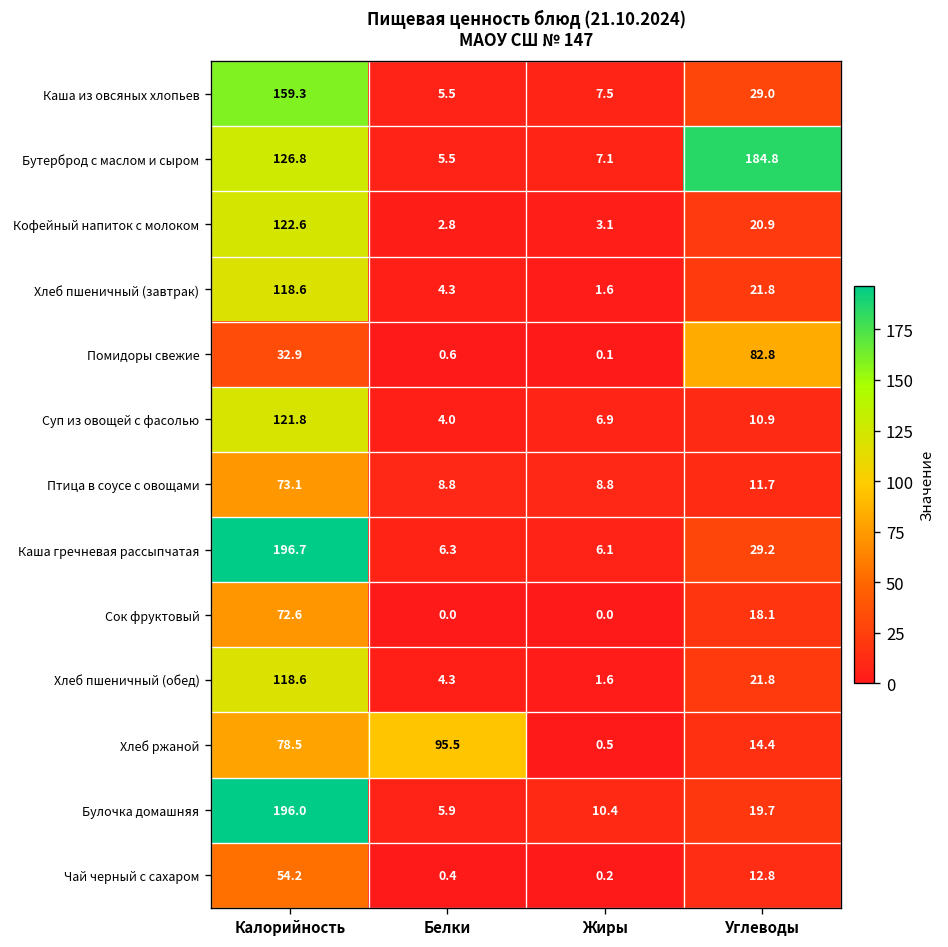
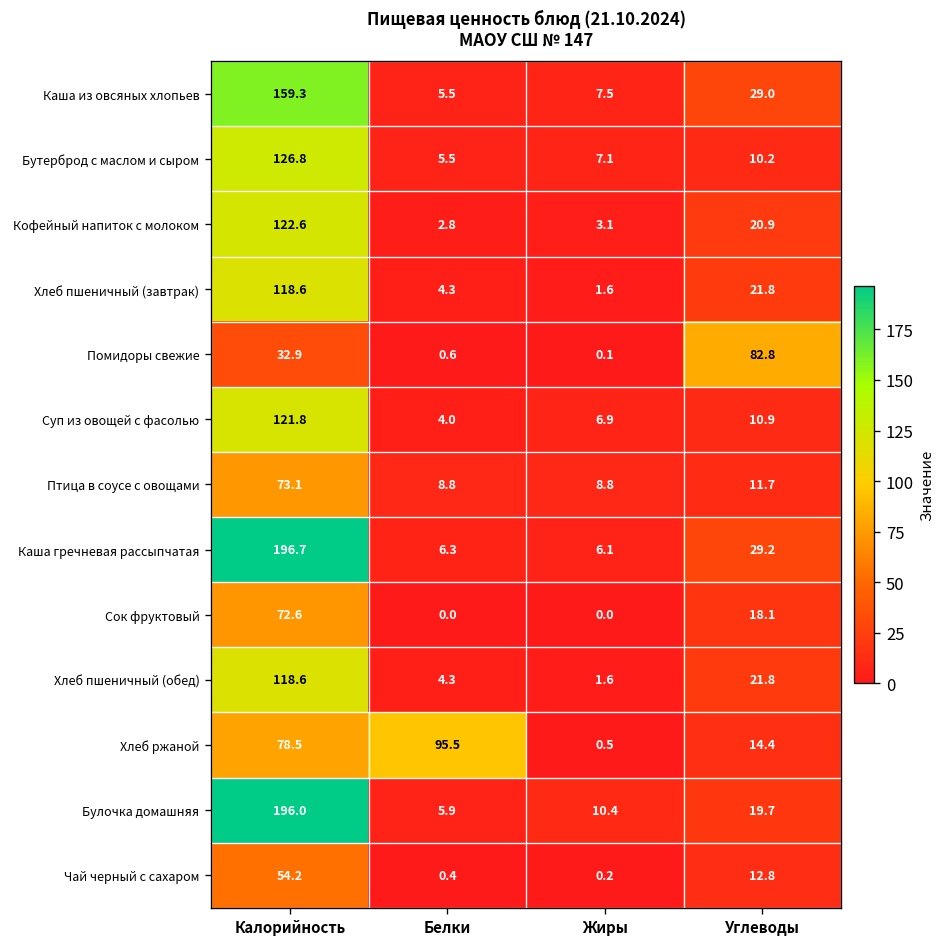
  {
    "Каша из овсяных хлопьев": {
      "Калорийность": 159.3,
      "Белки": 5.5,
      "Жиры": 7.5,
      "Углеводы": 29.0
    },
    "Бутерброд с маслом и сыром": {
      "Калорийность": 126.8,
      "Белки": 5.5,
      "Жиры": 7.1,
-     "Углеводы": 184.8
+     "Углеводы": 10.2
    },
    "Кофейный напиток с молоком": {
      "Калорийность": 122.6,
      "Белки": 2.8,
      "Жиры": 3.1,
      "Углеводы": 20.9
    },
    "Хлеб пшеничный (завтрак)": {
      "Калорийность": 118.6,
      "Белки": 4.3,
      "Жиры": 1.6,
      "Углеводы": 21.8
    },
    "Помидоры свежие": {
      "Калорийность": 32.9,
      "Белки": 0.6,
      "Жиры": 0.1,
      "Углеводы": 82.8
    },
    "Суп из овощей с фасолью": {
      "Калорийность": 121.8,
      "Белки": 4.0,
      "Жиры": 6.9,
      "Углеводы": 10.9
    },
    "Птица в соусе с овощами": {
      "Калорийность": 73.1,
      "Белки": 8.8,
      "Жиры": 8.8,
      "Углеводы": 11.7
    },
    "Каша гречневая рассыпчатая": {
      "Калорийность": 196.7,
      "Белки": 6.3,
      "Жиры": 6.1,
      "Углеводы": 29.2
    },
    "Сок фруктовый": {
      "Калорийность": 72.6,
      "Белки": 0.0,
      "Жиры": 0.0,
      "Углеводы": 18.1
    },
    "Хлеб пшеничный (обед)": {
      "Калорийность": 118.6,
      "Белки": 4.3,
      "Жиры": 1.6,
      "Углеводы": 21.8
    },
    "Хлеб ржаной": {
      "Калорийность": 78.5,
      "Белки": 95.5,
      "Жиры": 0.5,
      "Углеводы": 14.4
    },
    "Булочка домашняя": {
      "Калорийность": 196.0,
      "Белки": 5.9,
      "Жиры": 10.4,
      "Углеводы": 19.7
    },
    "Чай черный с сахаром": {
      "Калорийность": 54.2,
      "Белки": 0.4,
      "Жиры": 0.2,
      "Углеводы": 12.8
    }
  }
